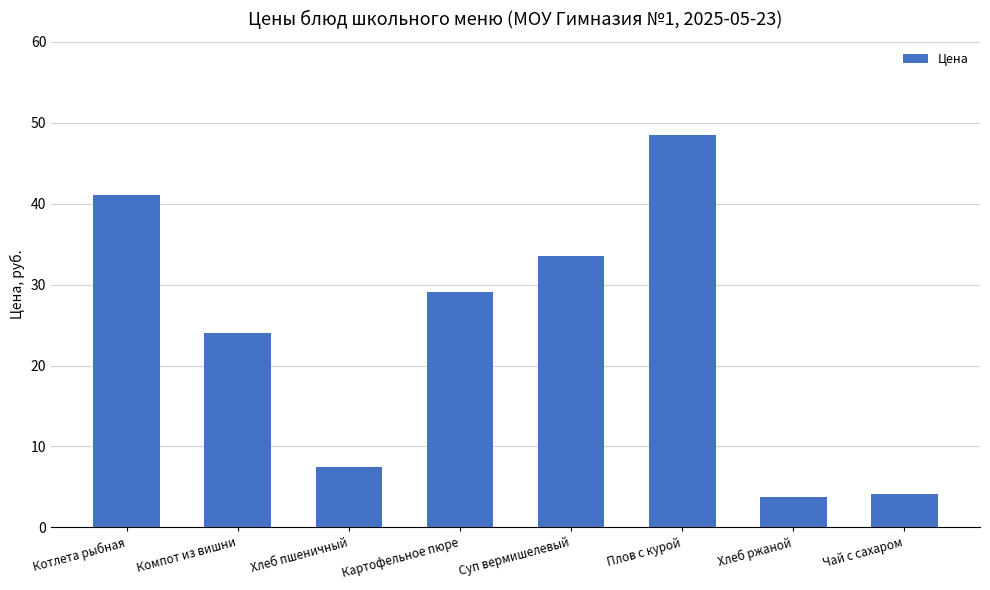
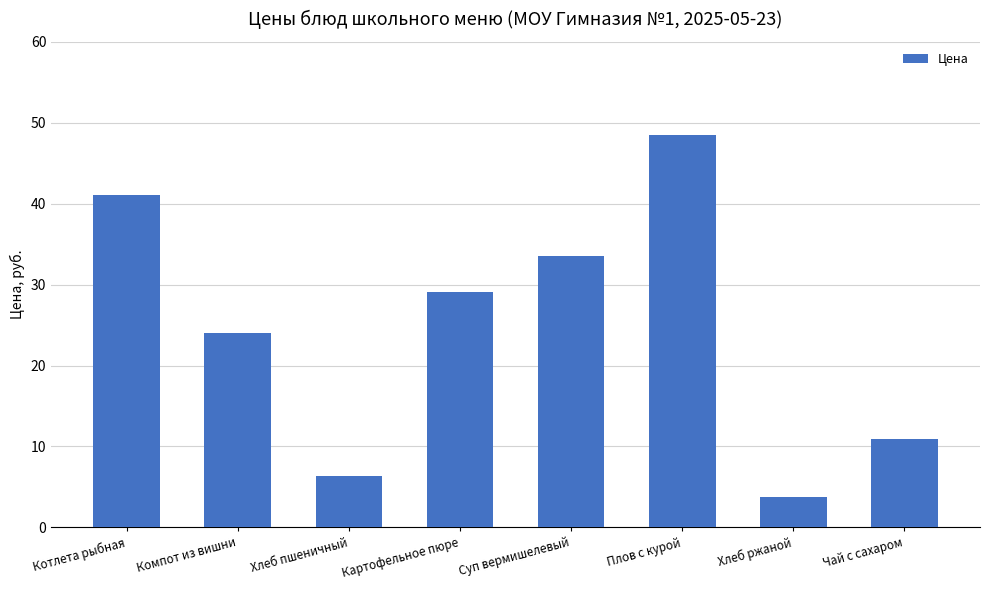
  {
    "Котлета рыбная": 41,
    "Компот из вишни": 24,
-   "Хлеб пшеничный": 7,
+   "Хлеб пшеничный": 6,
    "Картофельное пюре": 29,
    "Суп вермишелевый": 34,
    "Плов с курой": 49,
    "Хлеб ржаной": 4,
-   "Чай с сахаром": 4
+   "Чай с сахаром": 11
  }
